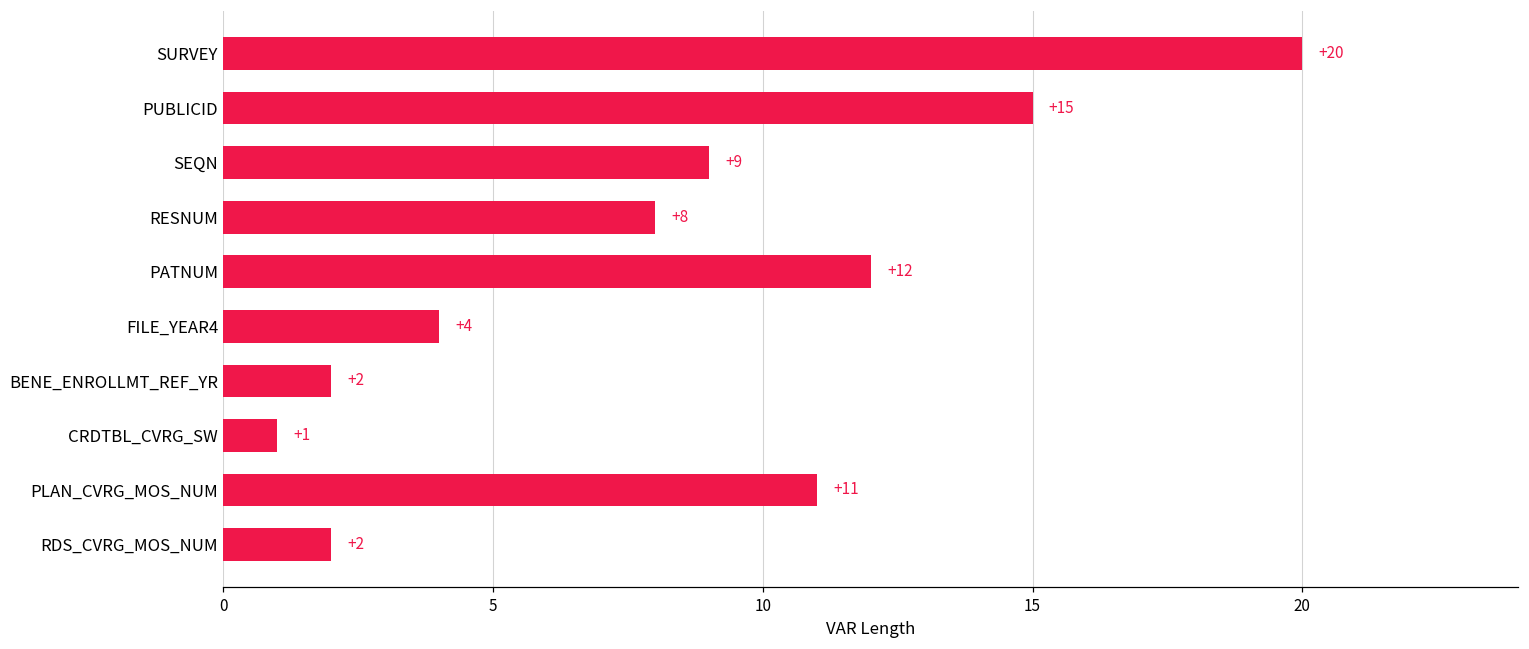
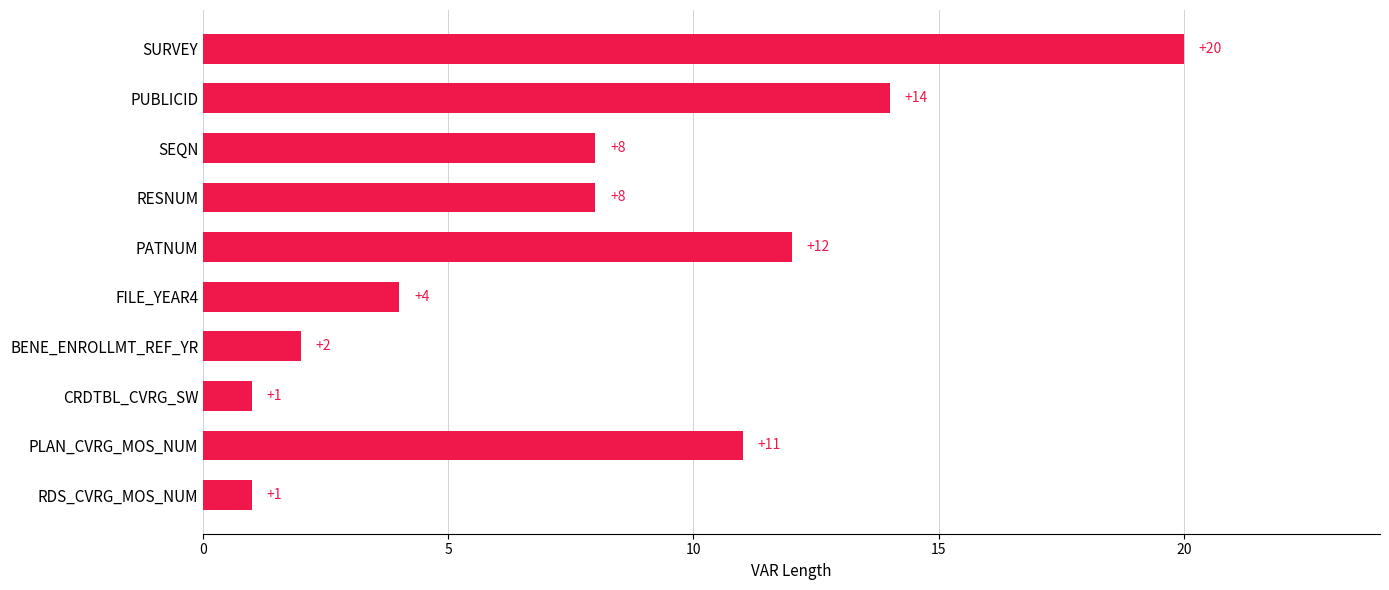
  {
    "SURVEY": "+20",
-   "PUBLICID": "+15",
-   "SEQN": "+9",
+   "PUBLICID": "+14",
+   "SEQN": "+8",
    "RESNUM": "+8",
    "PATNUM": "+12",
    "FILE_YEAR4": "+4",
    "BENE_ENROLLMT_REF_YR": "+2",
    "CRDTBL_CVRG_SW": "+1",
    "PLAN_CVRG_MOS_NUM": "+11",
-   "RDS_CVRG_MOS_NUM": "+2"
+   "RDS_CVRG_MOS_NUM": "+1"
  }
